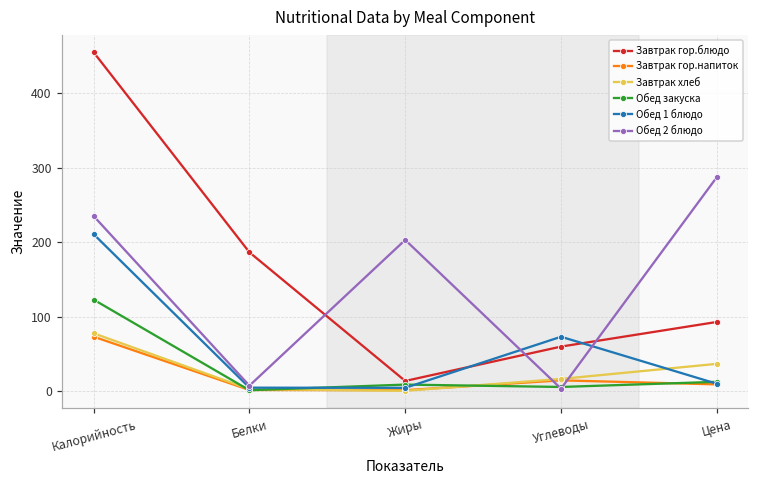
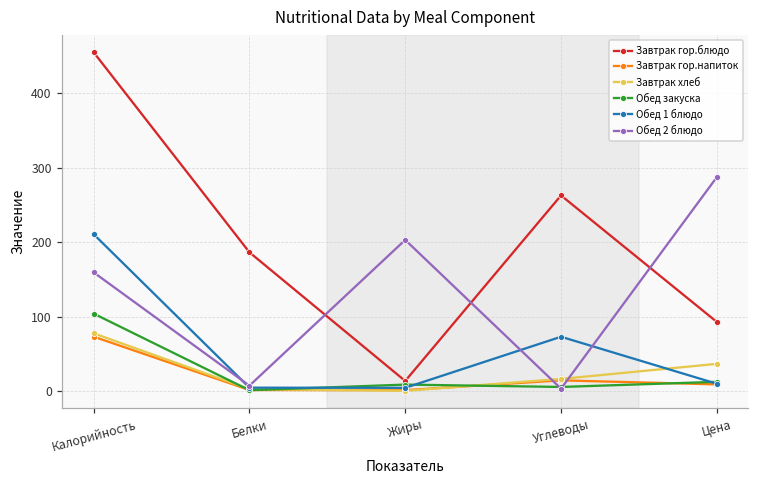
  {
    "Завтрак гор.блюдо": {
      "Калорийность": 460,
      "Белки": 190,
      "Жиры": 10,
-     "Углеводы": 60,
+     "Углеводы": 260,
      "Цена": 90
    },
    "Завтрак гор.напиток": {
      "Калорийность": 70
    },
    "Завтрак хлеб": {
      "Калорийность": 80,
      "Цена": 40
    },
    "Обед закуска": {
-     "Калорийность": 120,
+     "Калорийность": 100,
      "Жиры": 10
    },
    "Обед 1 блюдо": {
      "Калорийность": 210,
      "Углеводы": 70
    },
    "Обед 2 блюдо": {
-     "Калорийность": 240,
+     "Калорийность": 160,
      "Жиры": 200,
      "Цена": 290
    }
  }
